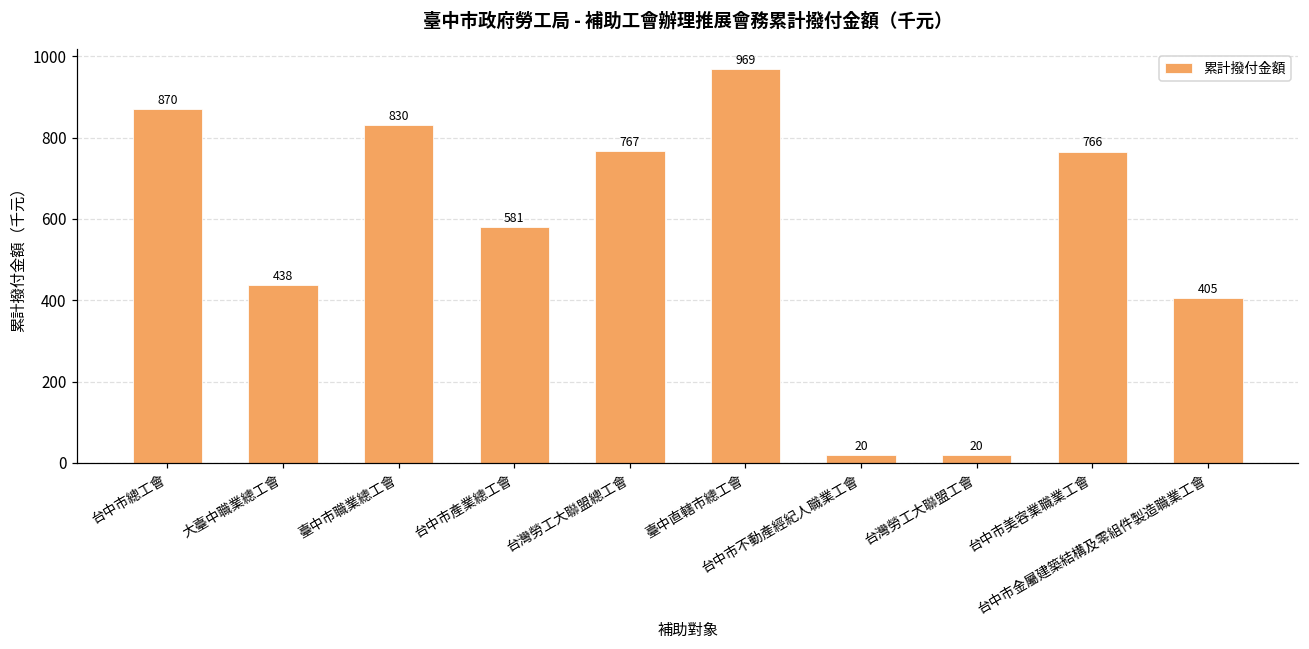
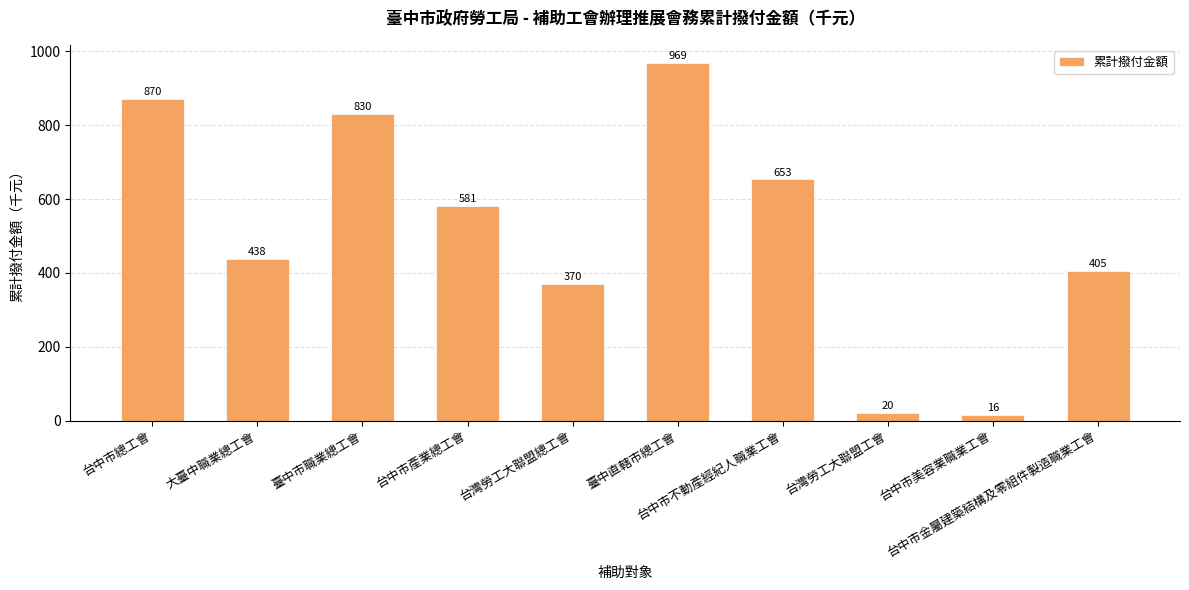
  {
    "台中市總工會": 870,
    "大臺中職業總工會": 438,
    "臺中市職業總工會": 830,
    "台中市產業總工會": 581,
-   "台灣勞工大聯盟總工會": 767,
+   "台灣勞工大聯盟總工會": 370,
    "臺中直轄市總工會": 969,
-   "台中市不動產經紀人職業工會": 20,
+   "台中市不動產經紀人職業工會": 653,
    "台灣勞工大聯盟工會": 20,
-   "台中市美容業職業工會": 766,
+   "台中市美容業職業工會": 16,
    "台中市金屬建築結構及零組件製造職業工會": 405
  }
